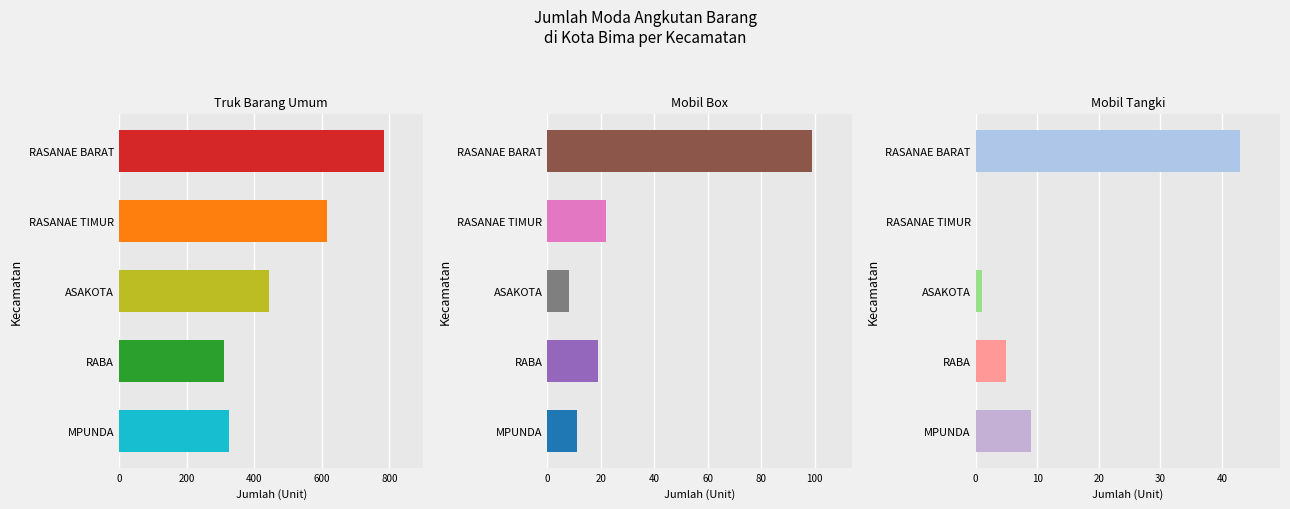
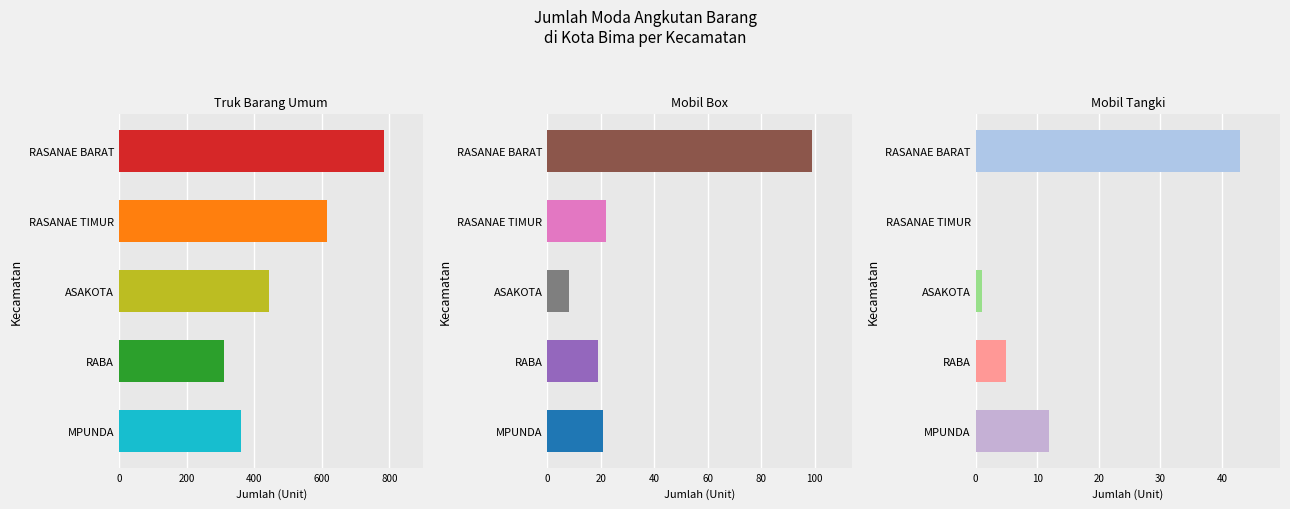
  {
    "Truk Barang Umum": {
      "RASANAE BARAT": 780,
      "RASANAE TIMUR": 620,
      "ASAKOTA": 450,
      "RABA": 310,
-     "MPUNDA": 330
+     "MPUNDA": 360
    },
    "Mobil Box": {
      "RASANAE BARAT": 99,
      "RASANAE TIMUR": 22,
      "ASAKOTA": 8,
      "RABA": 19,
-     "MPUNDA": 11
+     "MPUNDA": 21
    },
    "Mobil Tangki": {
      "RASANAE BARAT": 43,
      "RASANAE TIMUR": 0,
      "ASAKOTA": 1,
      "RABA": 5,
-     "MPUNDA": 9
+     "MPUNDA": 12
    }
  }
